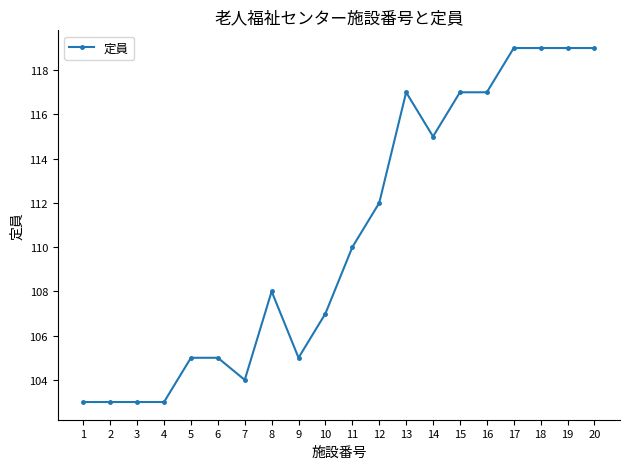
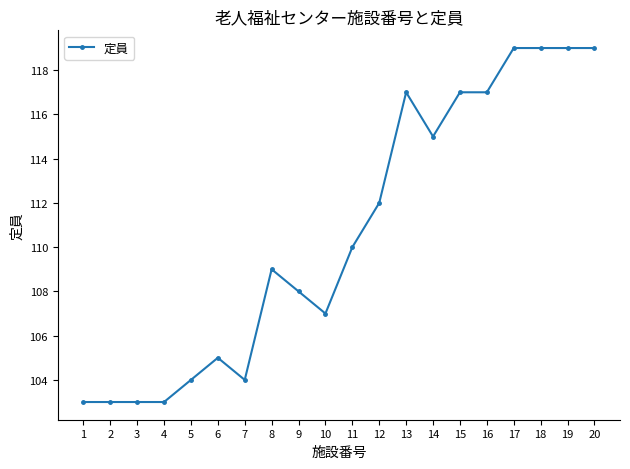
  {
    "1": 103,
    "2": 103,
    "3": 103,
    "4": 103,
-   "5": 105,
+   "5": 104,
    "6": 105,
    "7": 104,
-   "8": 108,
-   "9": 105,
+   "8": 109,
+   "9": 108,
    "10": 107,
    "11": 110,
    "12": 112,
    "13": 117,
    "14": 115,
    "15": 117,
    "16": 117,
    "17": 119,
    "18": 119,
    "19": 119,
    "20": 119
  }
